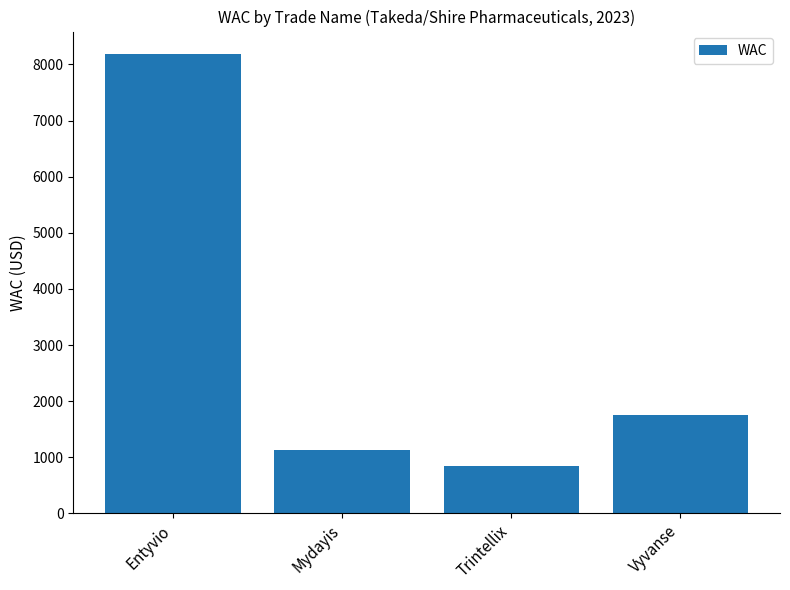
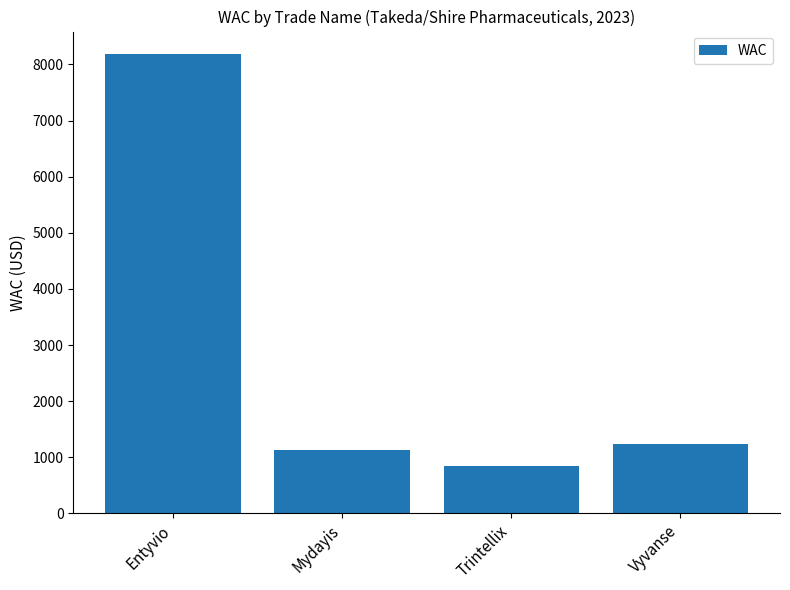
  {
    "Entyvio": 8200,
    "Mydayis": 1100,
    "Trintellix": 800,
-   "Vyvanse": 1800
+   "Vyvanse": 1200
  }
